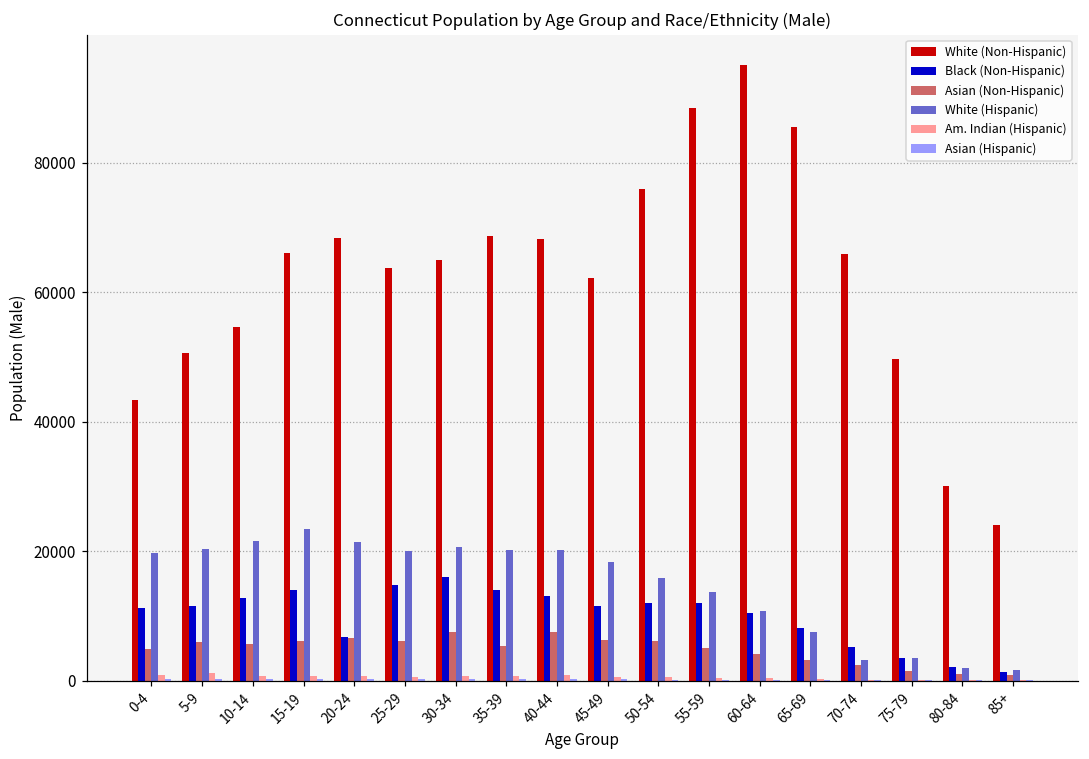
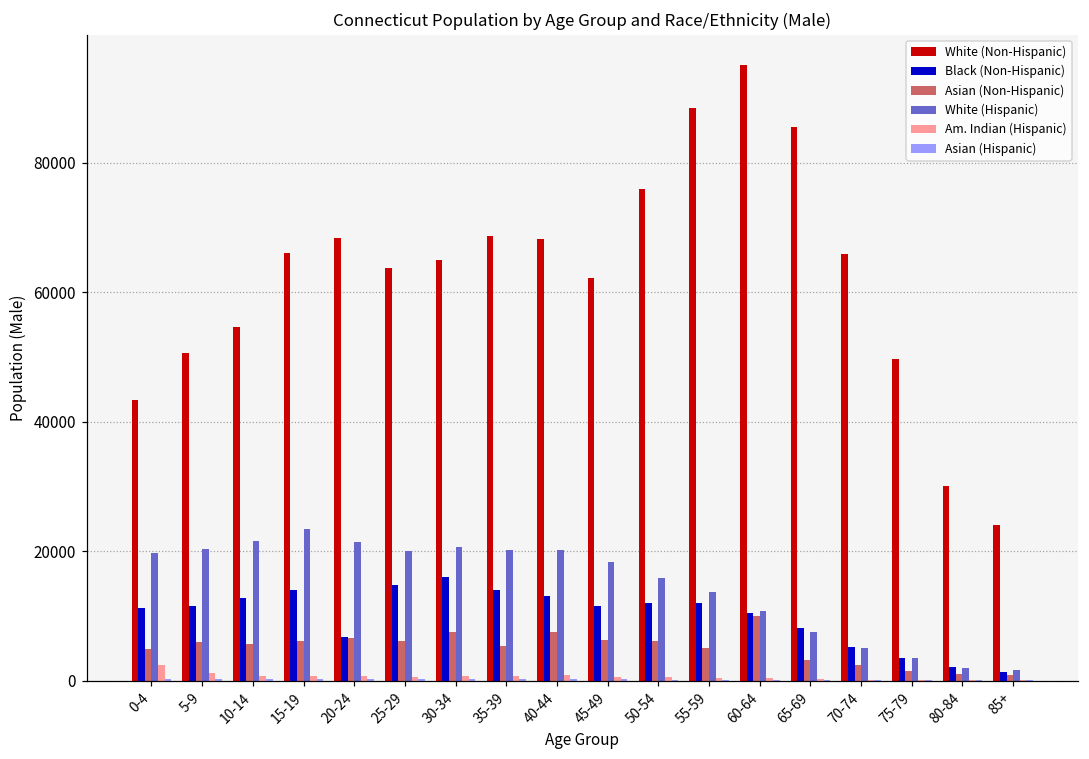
  {
    "White (Non-Hispanic)": {
      "0-4": 43000,
      "5-9": 51000,
      "10-14": 55000,
      "15-19": 66000,
      "20-24": 68000,
      "25-29": 64000,
      "30-34": 65000,
      "35-39": 69000,
      "40-44": 68000,
      "45-49": 62000,
      "50-54": 76000,
      "55-59": 88000,
      "60-64": 95000,
      "65-69": 86000,
      "70-74": 66000,
      "75-79": 50000,
      "80-84": 30000,
      "85+": 24000
    },
    "Black (Non-Hispanic)": {
      "0-4": 11000,
      "5-9": 12000,
      "10-14": 13000,
      "15-19": 14000,
      "20-24": 7000,
      "25-29": 15000,
      "30-34": 16000,
      "35-39": 14000,
      "40-44": 13000,
      "45-49": 12000,
      "50-54": 12000,
      "55-59": 12000,
      "60-64": 10000,
      "65-69": 8000,
      "70-74": 5000,
      "75-79": 3000,
      "80-84": 2000,
      "85+": 1000
    },
    "Asian (Non-Hispanic)": {
      "0-4": 5000,
      "5-9": 6000,
      "10-14": 6000,
      "15-19": 6000,
      "20-24": 7000,
      "25-29": 6000,
      "30-34": 7000,
      "35-39": 5000,
      "40-44": 8000,
      "45-49": 6000,
      "50-54": 6000,
      "55-59": 5000,
-     "60-64": 4000,
+     "60-64": 10000,
      "65-69": 3000,
      "70-74": 2000,
      "75-79": 2000,
      "80-84": 1000,
      "85+": 1000
    },
    "White (Hispanic)": {
      "0-4": 20000,
      "5-9": 20000,
      "10-14": 22000,
      "15-19": 23000,
      "20-24": 21000,
      "25-29": 20000,
      "30-34": 21000,
      "35-39": 20000,
      "40-44": 20000,
      "45-49": 18000,
      "50-54": 16000,
      "55-59": 14000,
      "60-64": 11000,
      "65-69": 8000,
-     "70-74": 3000,
+     "70-74": 5000,
      "75-79": 3000,
      "80-84": 2000,
      "85+": 2000
    },
    "Am. Indian (Hispanic)": {
-     "0-4": 1000,
+     "0-4": 2000,
      "5-9": 1000,
      "10-14": 1000,
      "15-19": 1000,
      "20-24": 1000,
      "25-29": 1000,
      "30-34": 1000,
      "35-39": 1000,
      "40-44": 1000,
      "45-49": 1000,
      "50-54": 1000
    }
  }
